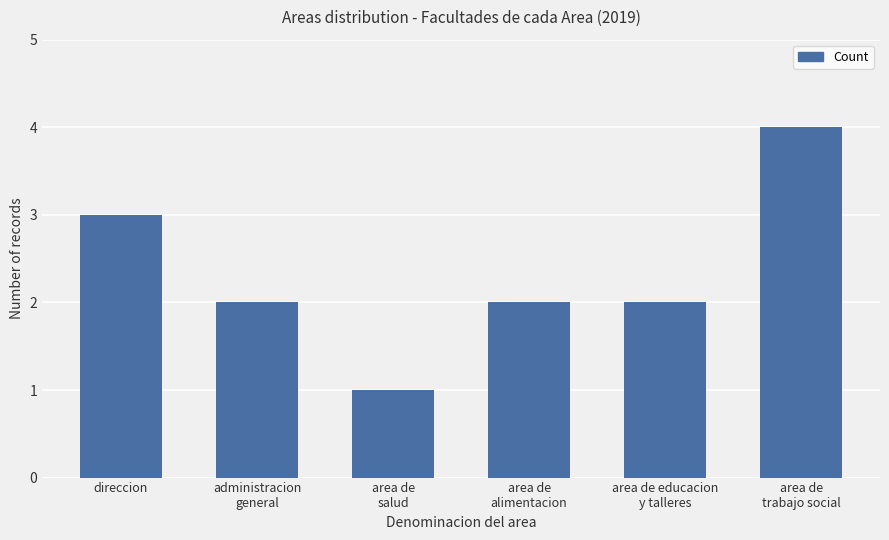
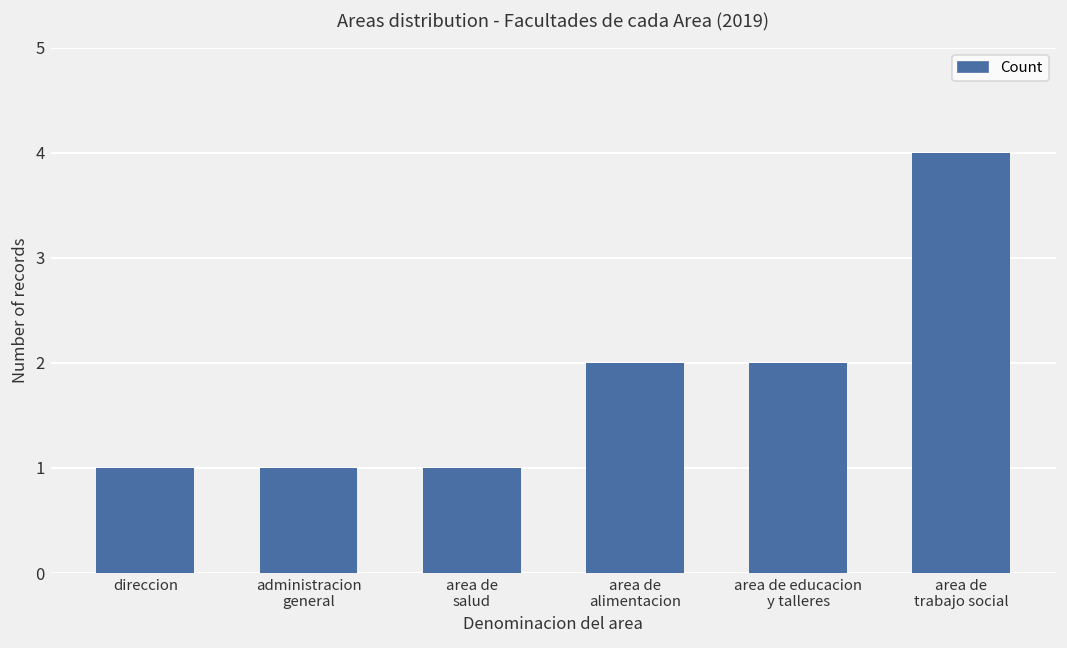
  {
-   "direccion": 3,
-   "administracion general": 2,
+   "direccion": 1,
+   "administracion general": 1,
    "area de salud": 1,
    "area de alimentacion": 2,
    "area de educacion y talleres": 2,
    "area de trabajo social": 4
  }
